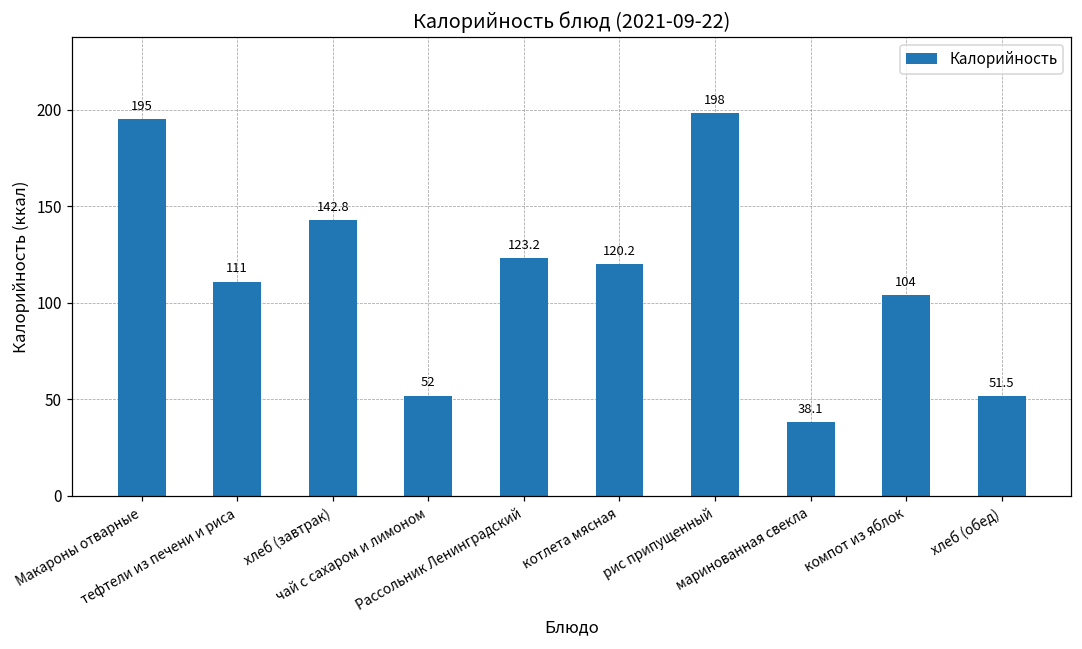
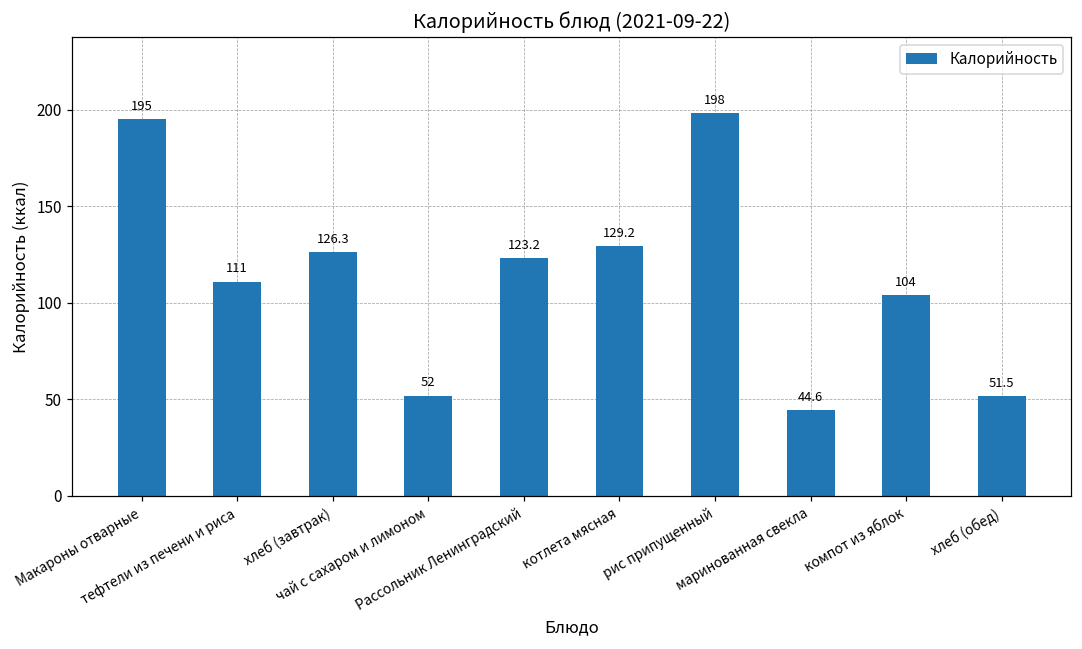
  {
    "Макароны отварные": 195,
    "тефтели из печени и риса": 111,
-   "хлеб (завтрак)": 142.8,
+   "хлеб (завтрак)": 126.3,
    "чай с сахаром и лимоном": 52,
    "Рассольник Ленинградский": 123.2,
-   "котлета мясная": 120.2,
+   "котлета мясная": 129.2,
    "рис припущенный": 198,
-   "маринованная свекла": 38.1,
+   "маринованная свекла": 44.6,
    "компот из яблок": 104,
    "хлеб (обед)": 51.5
  }
